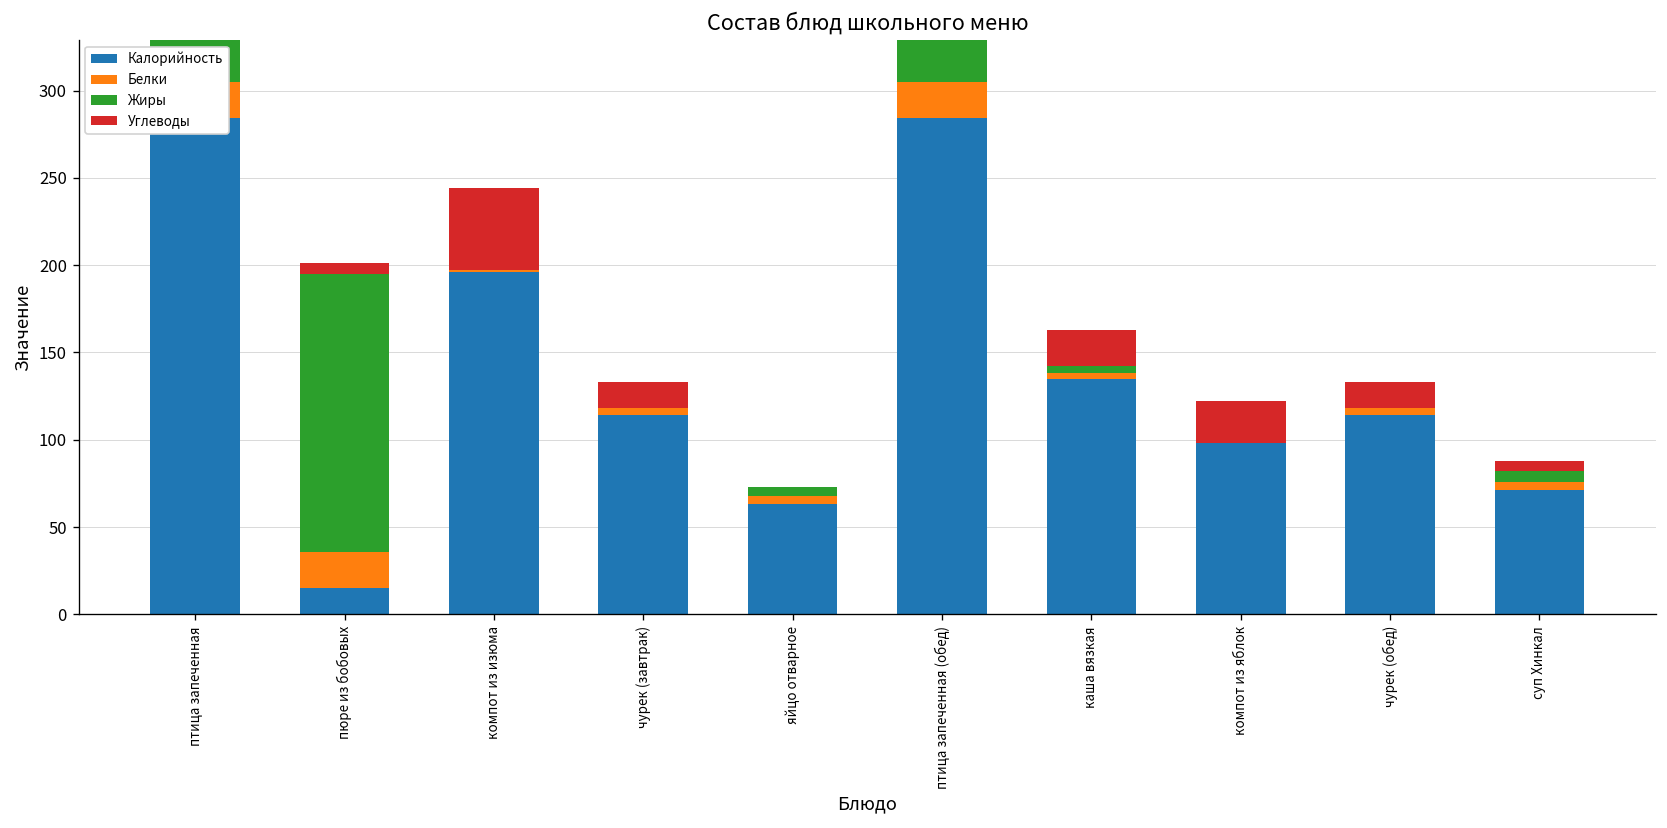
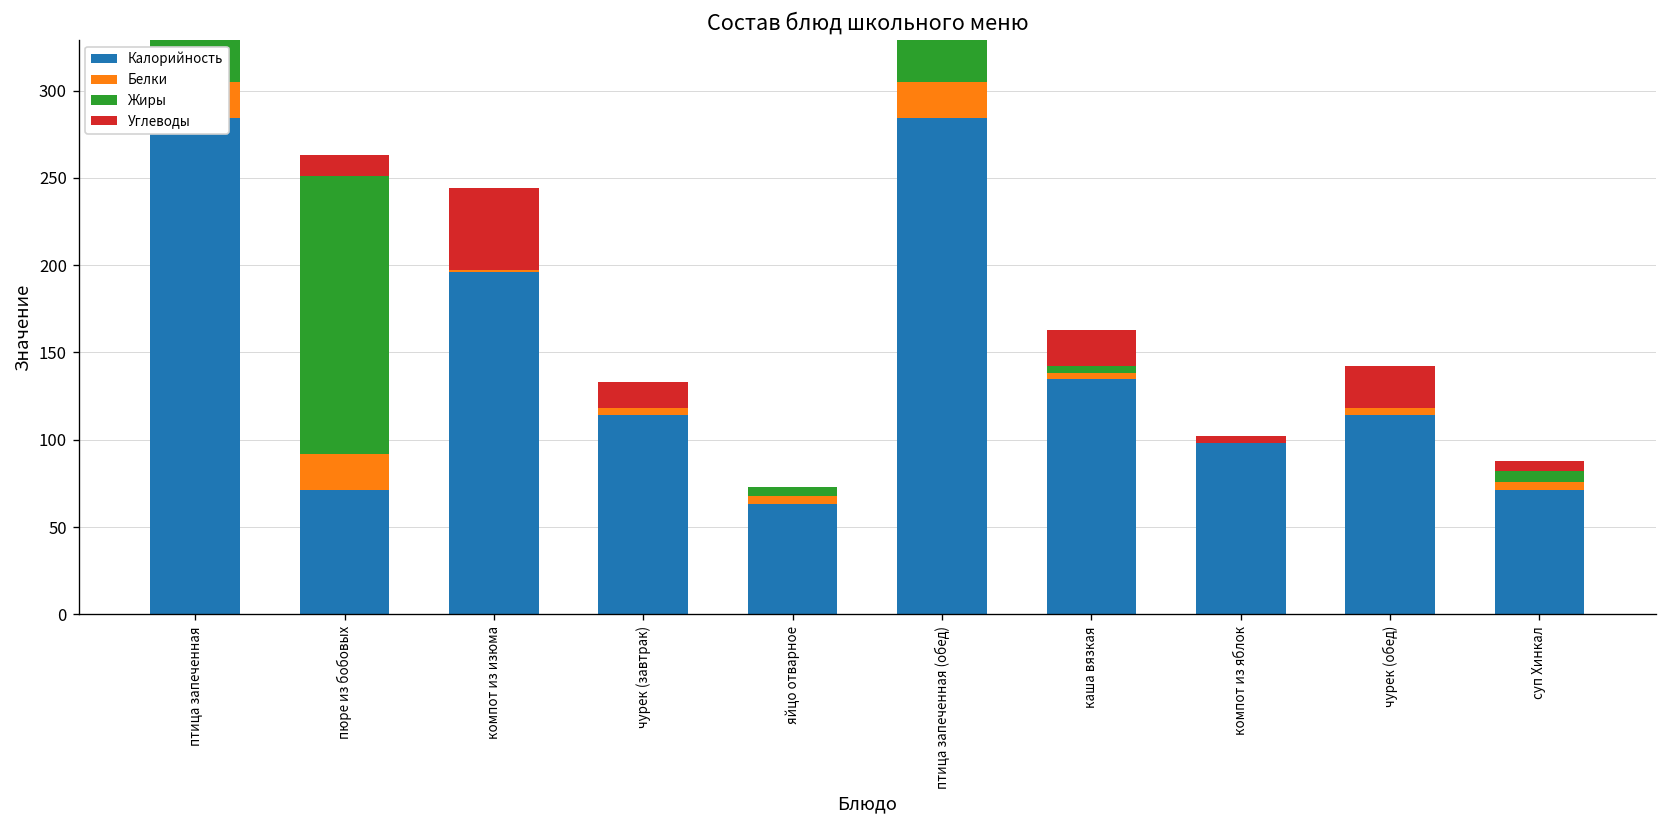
  {
    "Калорийность": {
-     "пюре из бобовых": 15,
+     "пюре из бобовых": 71,
      "компот из изюма": 196,
      "чурек (завтрак)": 114,
      "яйцо отварное": 63,
      "птица запеченная (обед)": 284,
      "каша вязкая": 135,
      "компот из яблок": 98,
      "чурек (обед)": 114,
      "суп Хинкал": 71
    },
    "Белки": {
      "пюре из бобовых": 21,
      "чурек (завтрак)": 4,
      "яйцо отварное": 5,
      "птица запеченная (обед)": 21,
      "каша вязкая": 3,
      "компот из яблок": 0,
      "чурек (обед)": 4,
      "суп Хинкал": 5
    },
    "Жиры": {
      "птица запеченная": 24,
      "пюре из бобовых": 159,
      "компот из изюма": 0,
      "чурек (завтрак)": 0,
      "яйцо отварное": 5,
      "птица запеченная (обед)": 24,
      "каша вязкая": 4,
      "компот из яблок": 0,
      "чурек (обед)": 0,
      "суп Хинкал": 6
    },
    "Углеводы": {
      "птица запеченная": 0,
-     "пюре из бобовых": 6,
+     "пюре из бобовых": 12,
      "компот из изюма": 47,
      "чурек (завтрак)": 15,
      "яйцо отварное": 0,
      "птица запеченная (обед)": 0,
      "каша вязкая": 21,
-     "компот из яблок": 24,
-     "чурек (обед)": 15,
+     "компот из яблок": 4,
+     "чурек (обед)": 24,
      "суп Хинкал": 6
    }
  }
